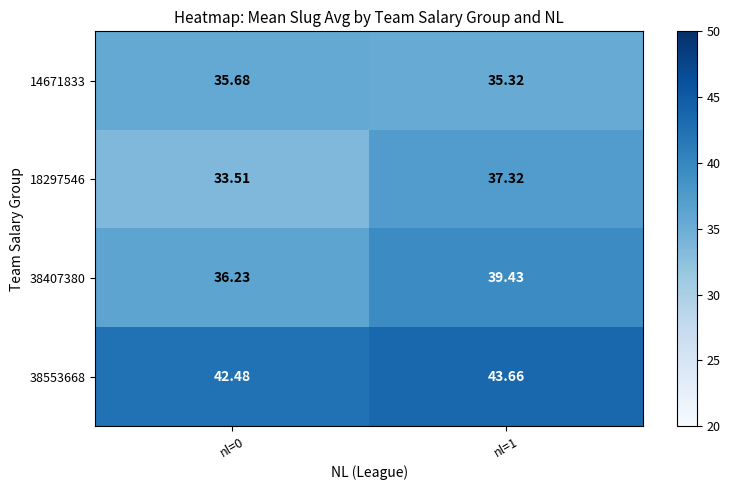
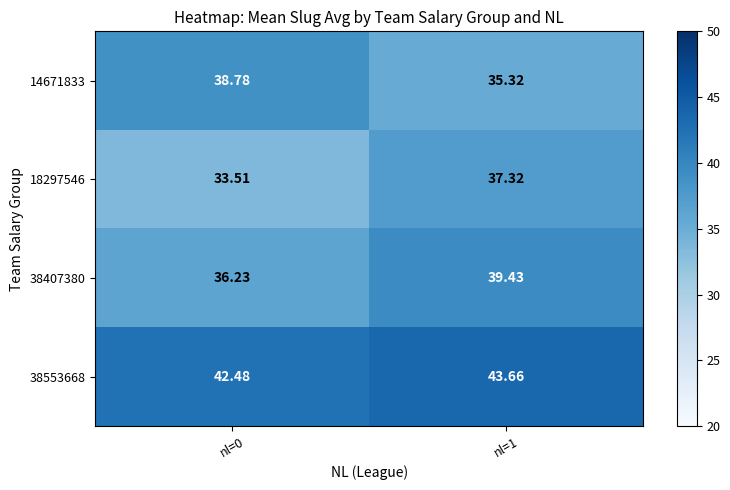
  {
    "14671833": {
-     "nl=0": 35.68,
+     "nl=0": 38.78,
      "nl=1": 35.32
    },
    "18297546": {
      "nl=0": 33.51,
      "nl=1": 37.32
    },
    "38407380": {
      "nl=0": 36.23,
      "nl=1": 39.43
    },
    "38553668": {
      "nl=0": 42.48,
      "nl=1": 43.66
    }
  }
